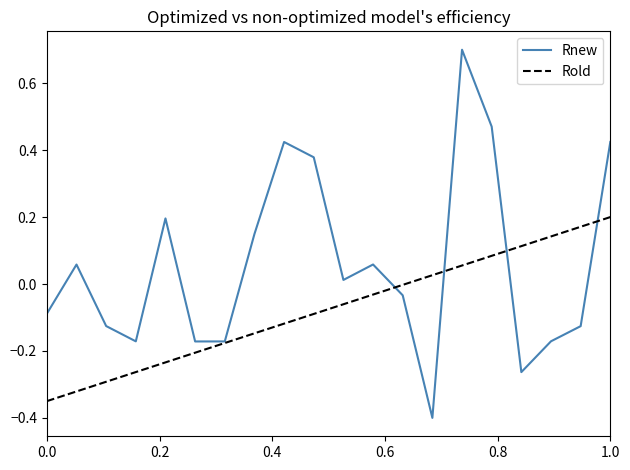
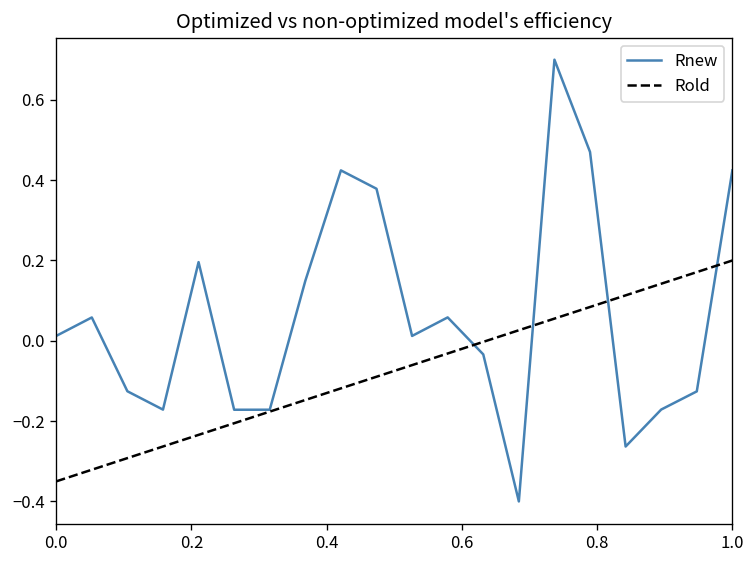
  {
    "Rnew": {
-     "0.0": -0.09,
+     "0.0": 0.01,
      "1.0": 0.42
    },
    "Rold": {
      "0.0": -0.35,
      "1.0": 0.20
    }
  }
